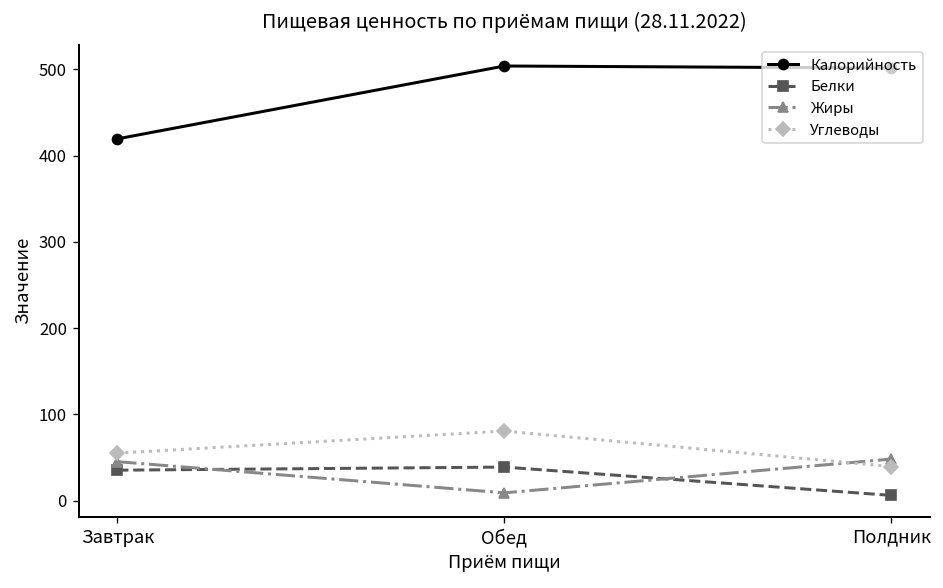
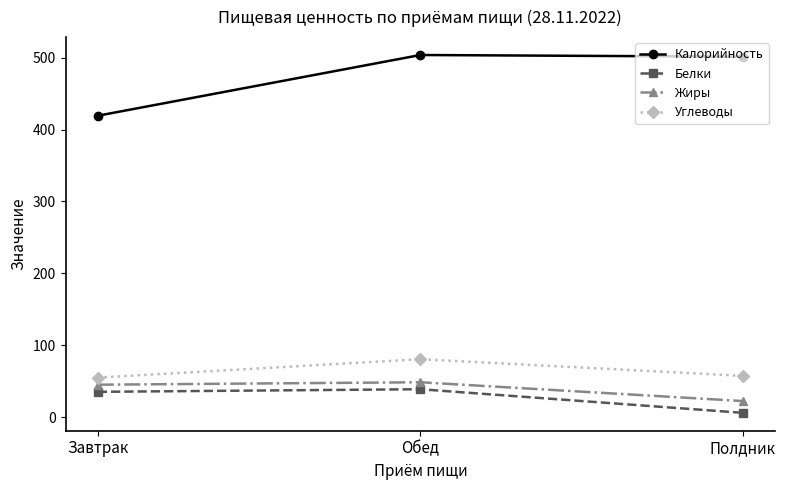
  {
    "Калорийность": {
      "Завтрак": 420,
      "Обед": 500
    },
    "Белки": {
      "Завтрак": 40,
      "Обед": 40,
      "Полдник": 10
    },
    "Жиры": {
      "Завтрак": 50,
-     "Обед": 10,
-     "Полдник": 50
+     "Обед": 50,
+     "Полдник": 20
    },
    "Углеводы": {
      "Завтрак": 60,
      "Обед": 80,
-     "Полдник": 40
+     "Полдник": 60
    }
  }
